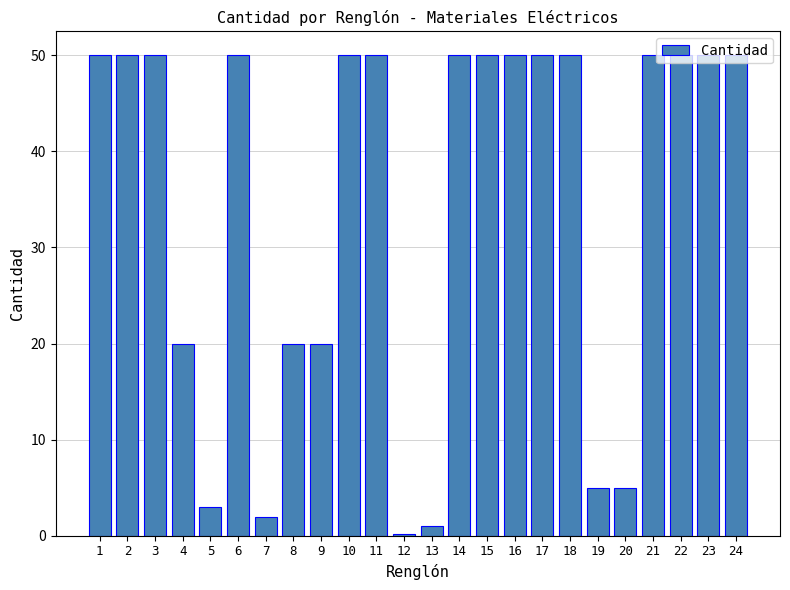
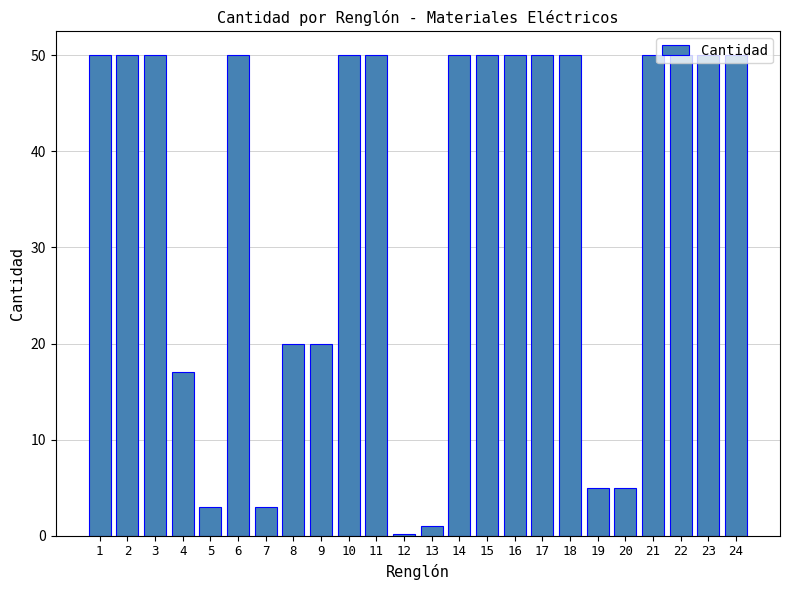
  {
    "1": 50,
    "2": 50,
    "3": 50,
-   "4": 20,
+   "4": 17,
    "5": 3,
    "6": 50,
-   "7": 2,
+   "7": 3,
    "8": 20,
    "9": 20,
    "10": 50,
    "11": 50,
    "13": 1,
    "14": 50,
    "15": 50,
    "16": 50,
    "17": 50,
    "18": 50,
    "19": 5,
    "20": 5,
    "21": 50
  }
